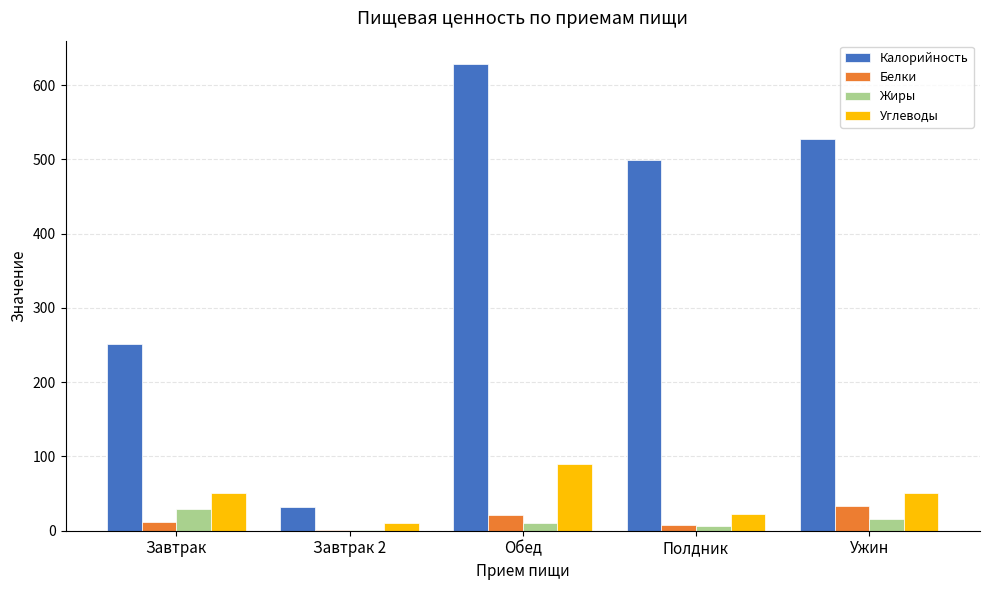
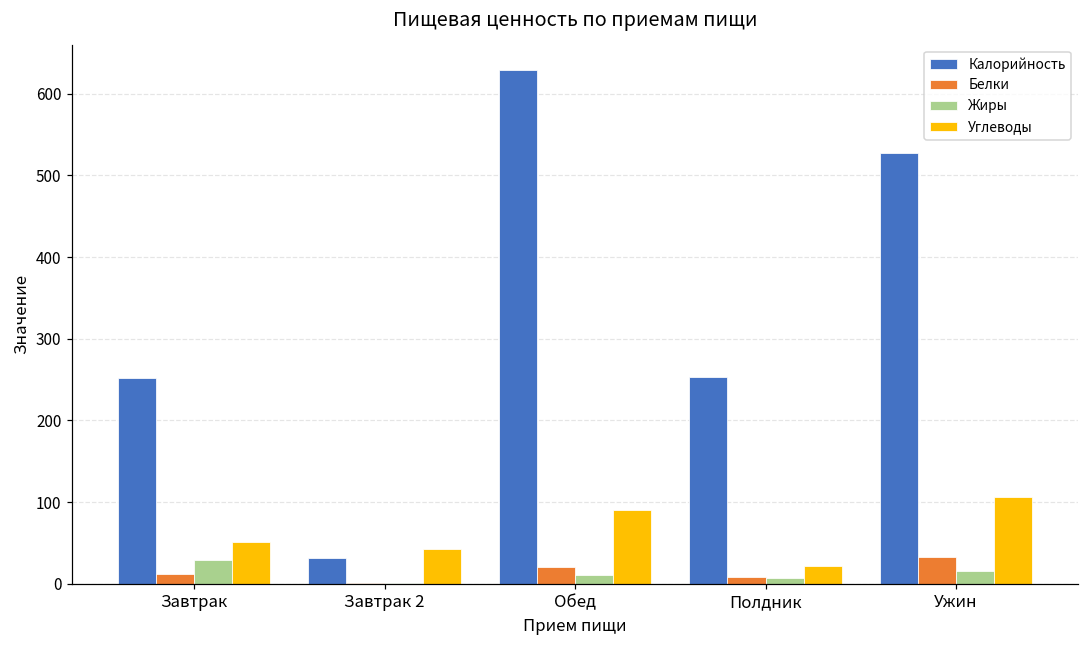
  {
    "Калорийность": {
      "Завтрак": 250,
      "Завтрак 2": 30,
      "Обед": 630,
-     "Полдник": 500,
+     "Полдник": 250,
      "Ужин": 530
    },
    "Белки": {
      "Завтрак": 10,
      "Обед": 20,
      "Полдник": 10,
      "Ужин": 30
    },
    "Жиры": {
      "Завтрак": 30,
      "Обед": 10,
      "Полдник": 10,
      "Ужин": 20
    },
    "Углеводы": {
      "Завтрак": 50,
-     "Завтрак 2": 10,
+     "Завтрак 2": 40,
      "Обед": 90,
      "Полдник": 20,
-     "Ужин": 50
+     "Ужин": 110
    }
  }
